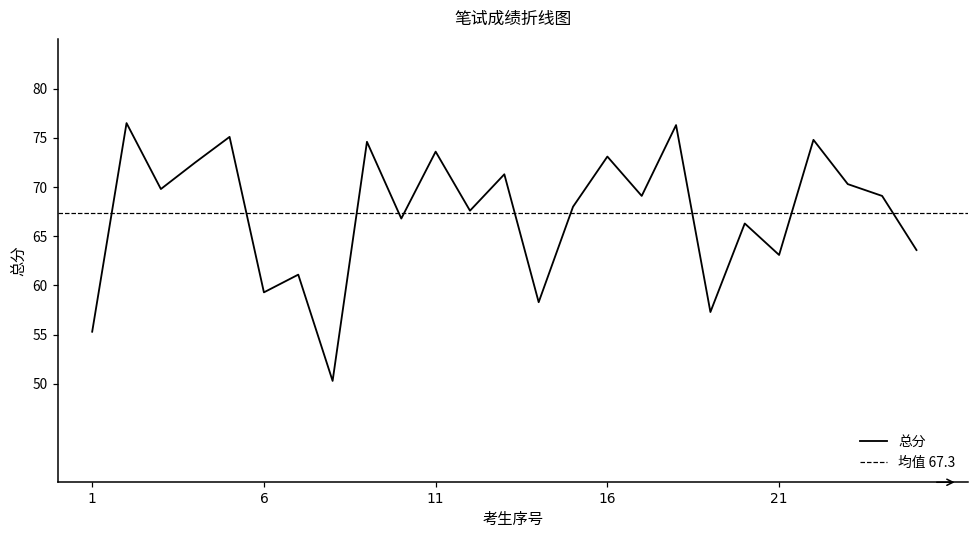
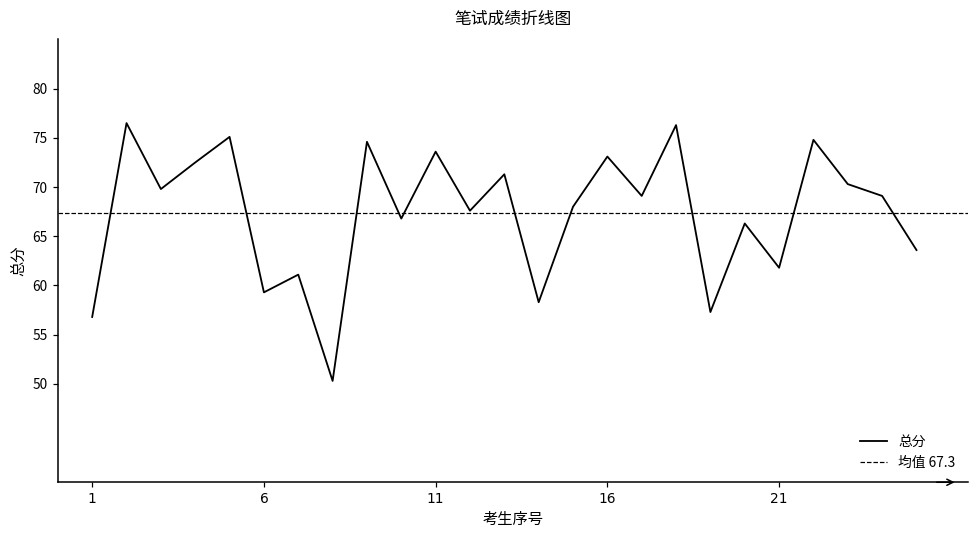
  {
-   "1": 55,
+   "1": 57,
    "6": 59,
    "11": 74,
    "16": 73,
-   "21": 63
+   "21": 62
  }
